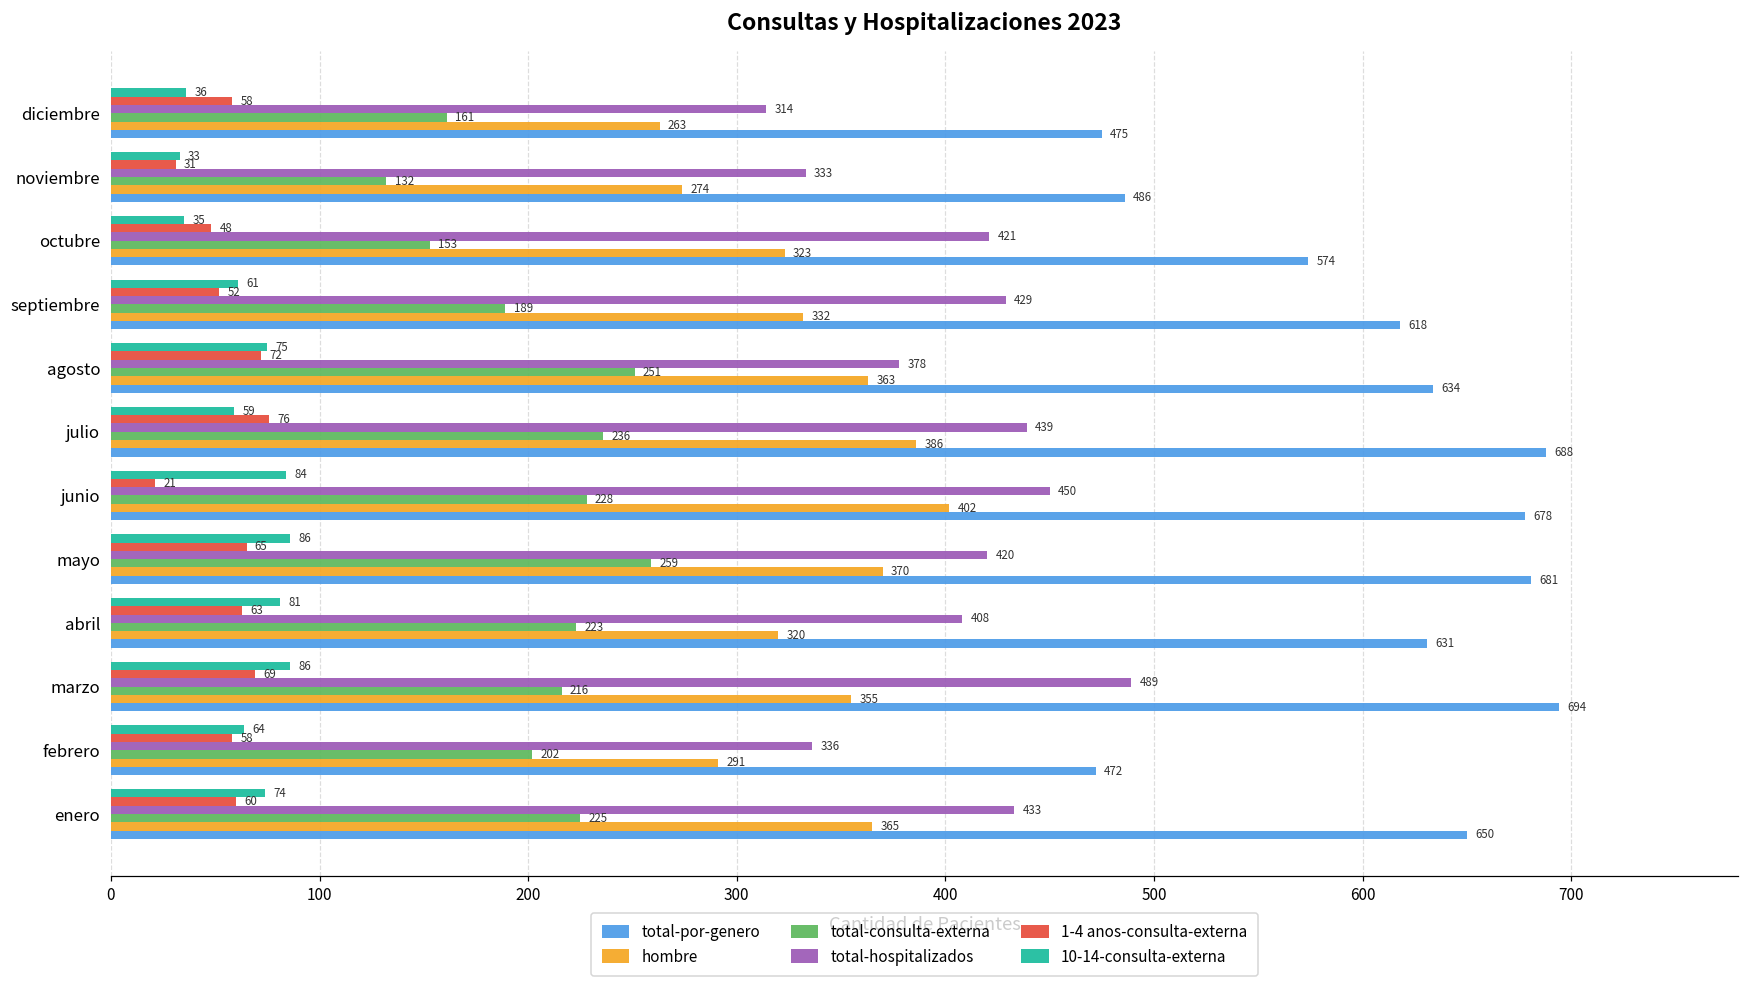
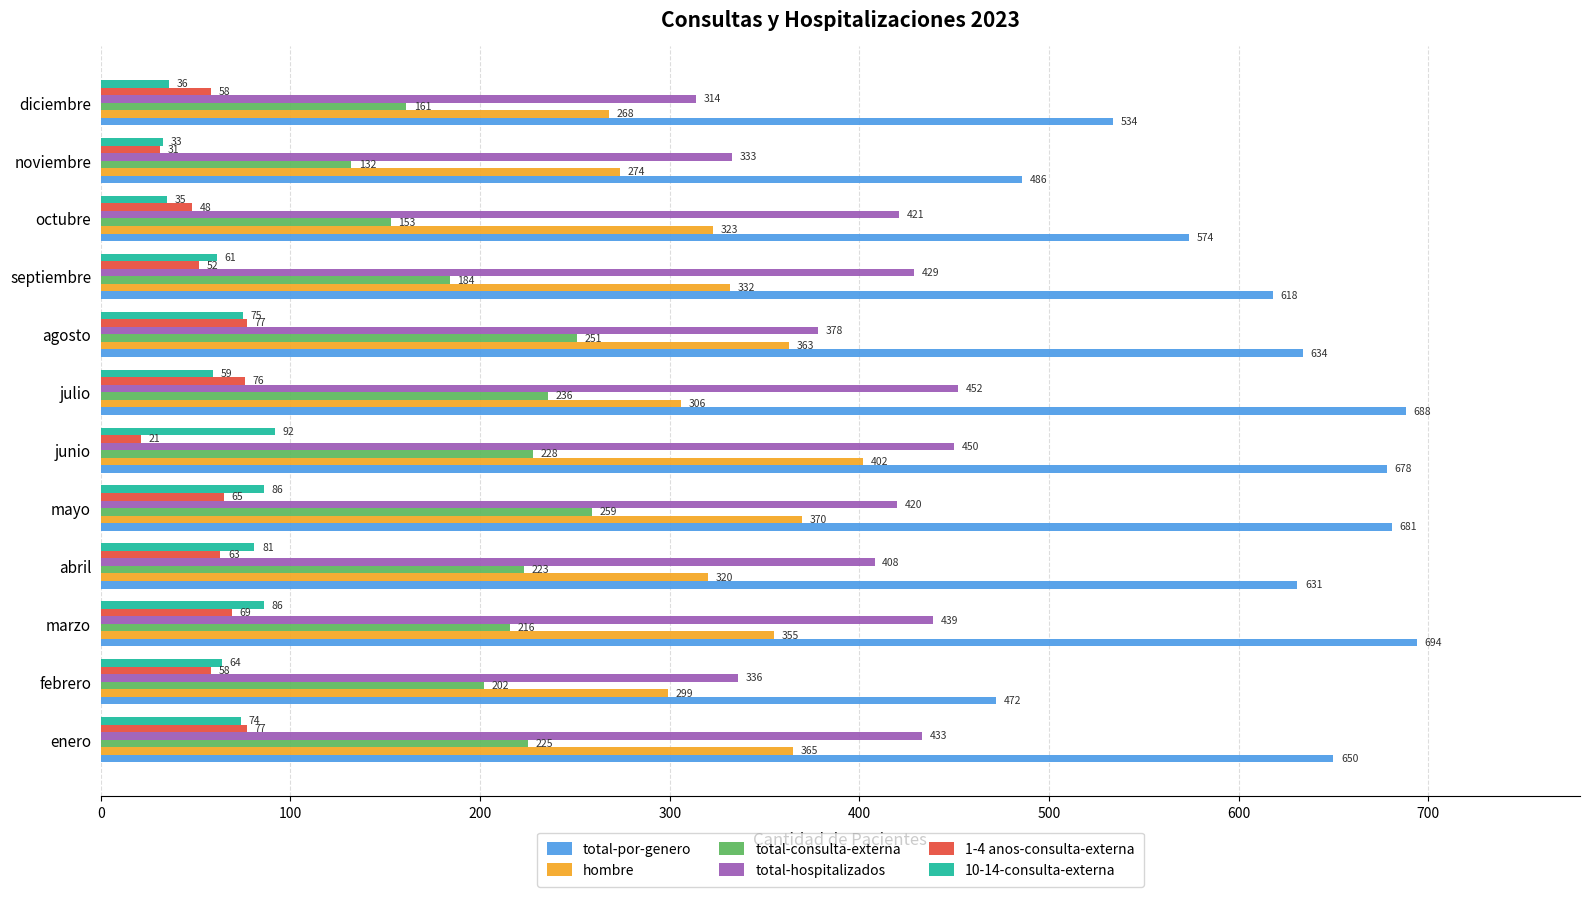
  {
    "total-por-genero": {
-     "diciembre": 475,
+     "diciembre": 534,
      "noviembre": 486,
      "octubre": 574,
      "septiembre": 618,
      "agosto": 634,
      "julio": 688,
      "junio": 678,
      "mayo": 681,
      "abril": 631,
      "marzo": 694,
      "febrero": 472,
      "enero": 650
    },
    "hombre": {
-     "diciembre": 263,
+     "diciembre": 268,
      "noviembre": 274,
      "octubre": 323,
      "septiembre": 332,
      "agosto": 363,
-     "julio": 386,
+     "julio": 306,
      "junio": 402,
      "mayo": 370,
      "abril": 320,
      "marzo": 355,
-     "febrero": 291,
+     "febrero": 299,
      "enero": 365
    },
    "total-consulta-externa": {
      "diciembre": 161,
      "noviembre": 132,
      "octubre": 153,
-     "septiembre": 189,
+     "septiembre": 184,
      "agosto": 251,
      "julio": 236,
      "junio": 228,
      "mayo": 259,
      "abril": 223,
      "marzo": 216,
      "febrero": 202,
      "enero": 225
    },
    "total-hospitalizados": {
      "diciembre": 314,
      "noviembre": 333,
      "octubre": 421,
      "septiembre": 429,
      "agosto": 378,
-     "julio": 439,
+     "julio": 452,
      "junio": 450,
      "mayo": 420,
      "abril": 408,
-     "marzo": 489,
+     "marzo": 439,
      "febrero": 336,
      "enero": 433
    },
    "1-4 anos-consulta-externa": {
      "diciembre": 58,
      "octubre": 48,
      "septiembre": 52,
-     "agosto": 72,
+     "agosto": 77,
      "julio": 76,
      "junio": 21,
      "mayo": 65,
      "abril": 63,
      "marzo": 69,
      "febrero": 58,
-     "enero": 60
+     "enero": 77
    },
    "10-14-consulta-externa": {
      "diciembre": 36,
      "octubre": 35,
      "septiembre": 61,
      "julio": 59,
-     "junio": 84,
+     "junio": 92,
      "mayo": 86,
      "abril": 81,
      "marzo": 86,
      "febrero": 64,
      "enero": 74
    }
  }
